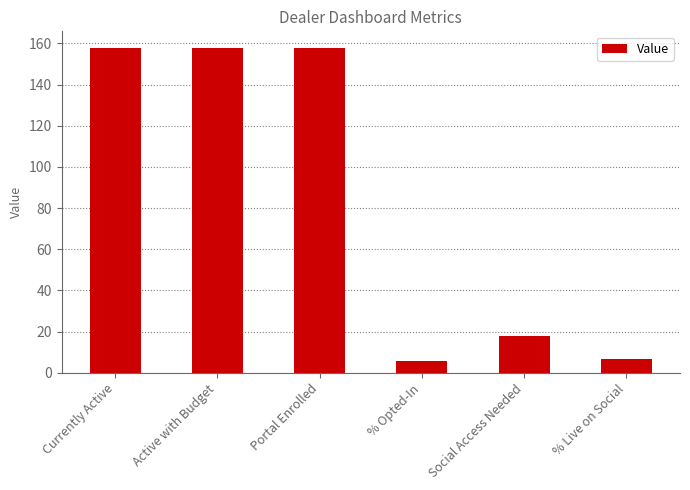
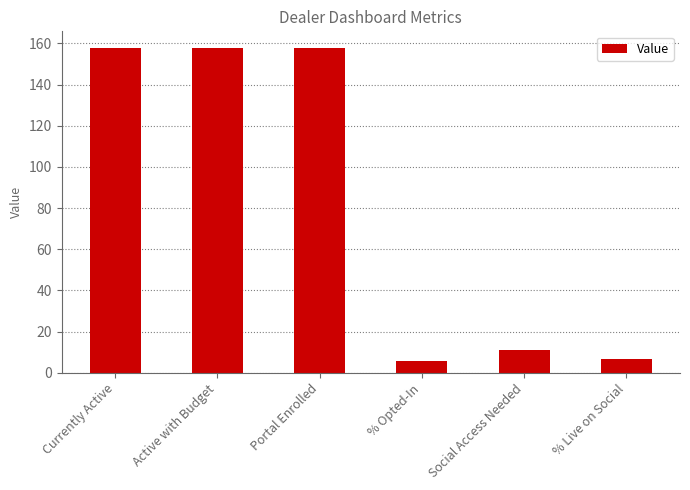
  {
    "Currently Active": 158,
    "Active with Budget": 158,
    "Portal Enrolled": 158,
    "% Opted-In": 6,
-   "Social Access Needed": 18,
+   "Social Access Needed": 11,
    "% Live on Social": 7
  }
